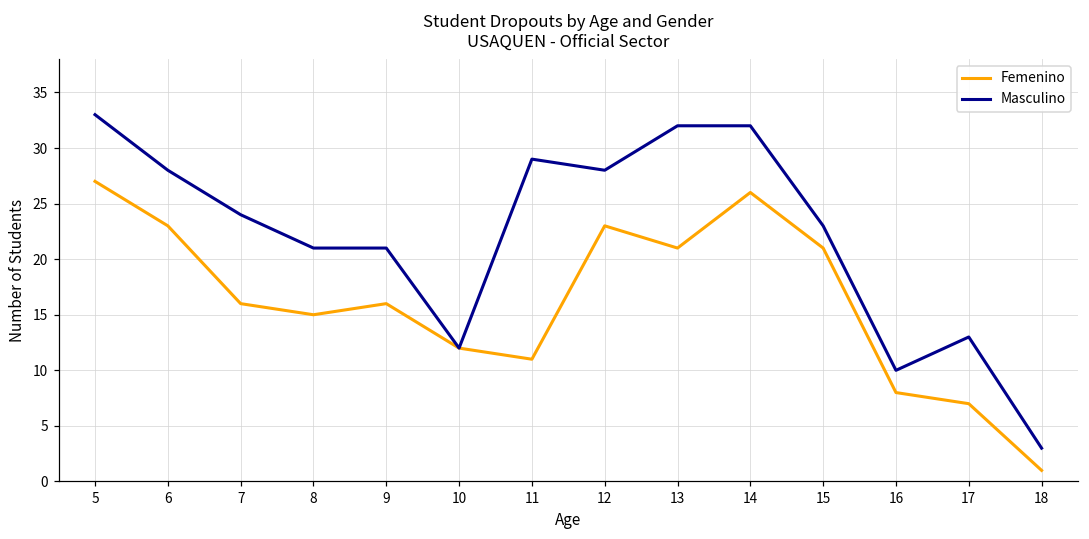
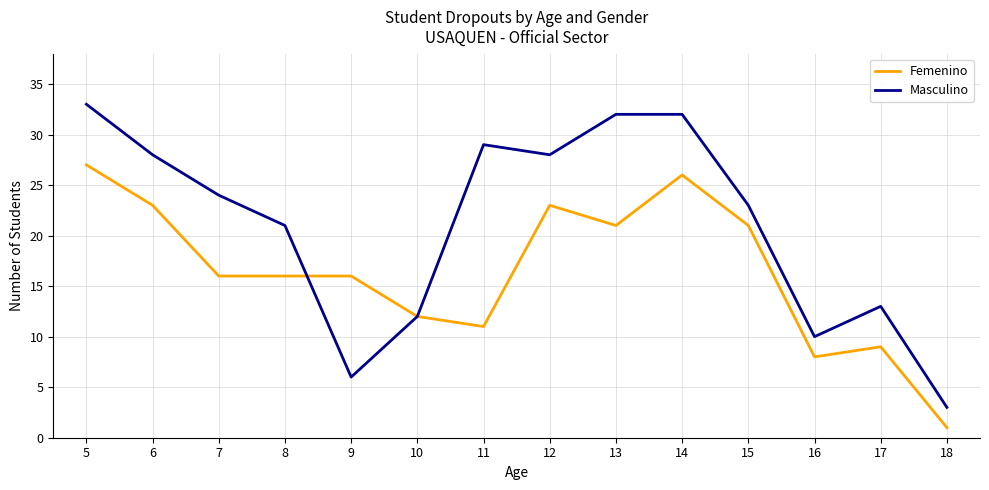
  {
    "Femenino": {
      "5": 27,
      "6": 23,
      "7": 16,
-     "8": 15,
+     "8": 16,
      "9": 16,
      "11": 11,
      "12": 23,
      "13": 21,
      "14": 26,
      "15": 21,
      "16": 8,
-     "17": 7,
+     "17": 9,
      "18": 1
    },
    "Masculino": {
      "5": 33,
      "6": 28,
      "7": 24,
      "8": 21,
-     "9": 21,
+     "9": 6,
      "11": 29,
      "12": 28,
      "13": 32,
      "14": 32,
      "15": 23,
      "16": 10,
      "17": 13,
      "18": 3
    }
  }
